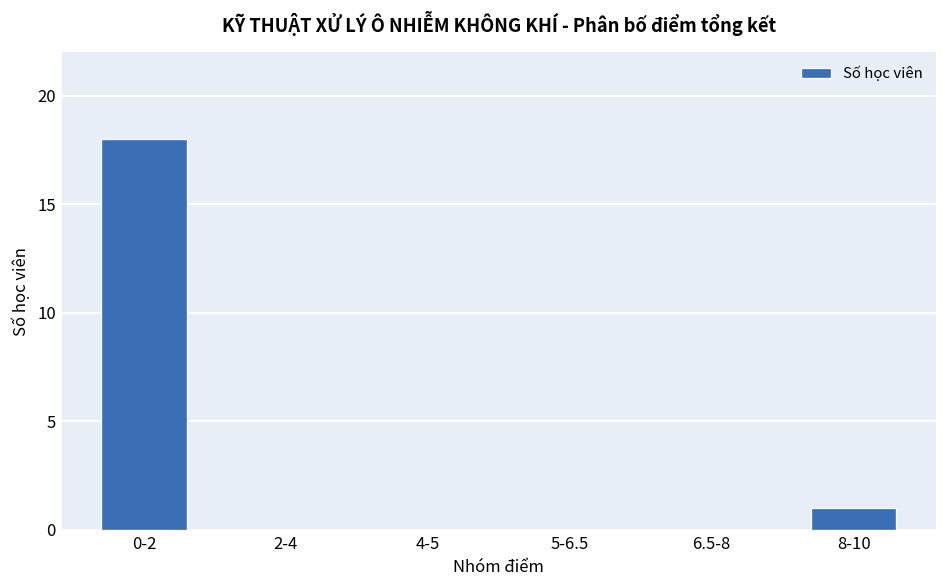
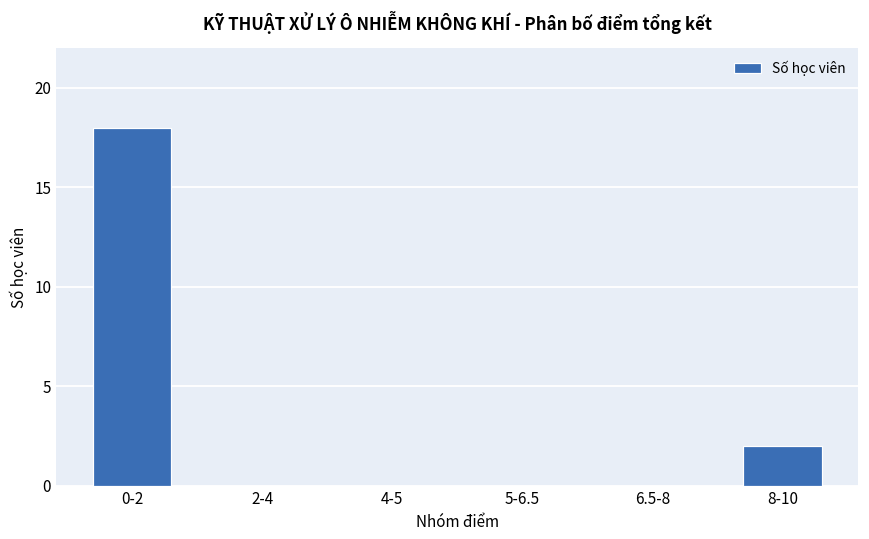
  {
    "0-2": 18,
    "2-4": 0,
    "4-5": 0,
    "5-6.5": 0,
    "6.5-8": 0,
-   "8-10": 1
+   "8-10": 2
  }
